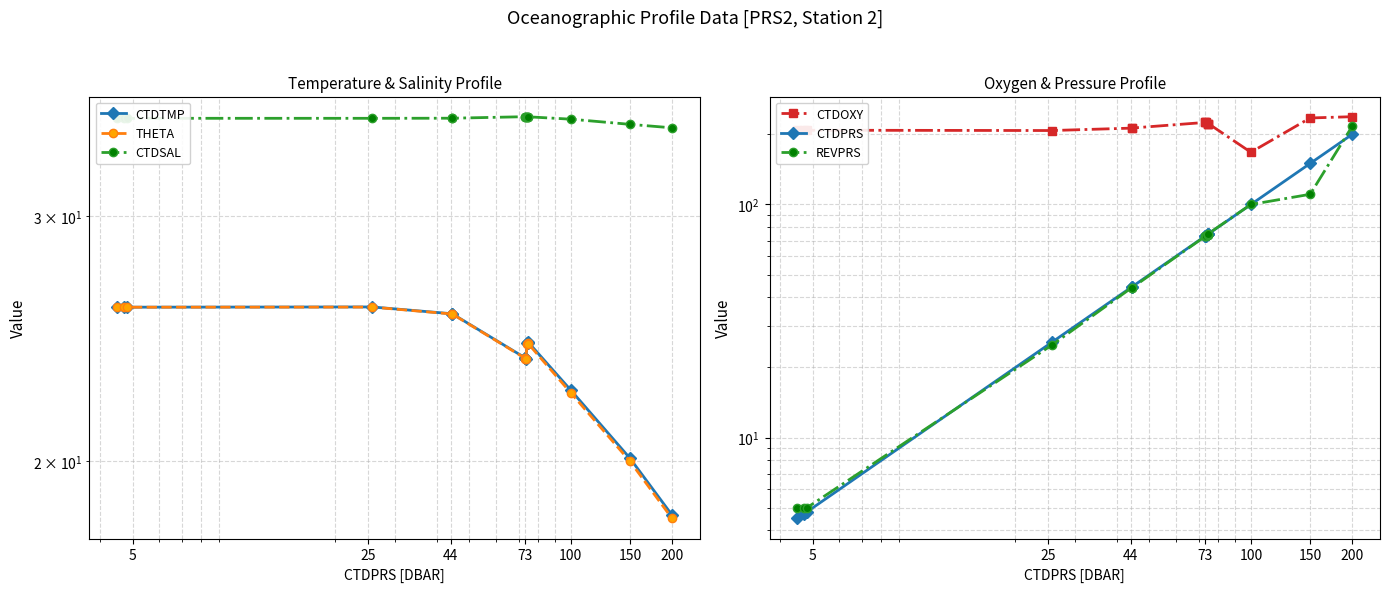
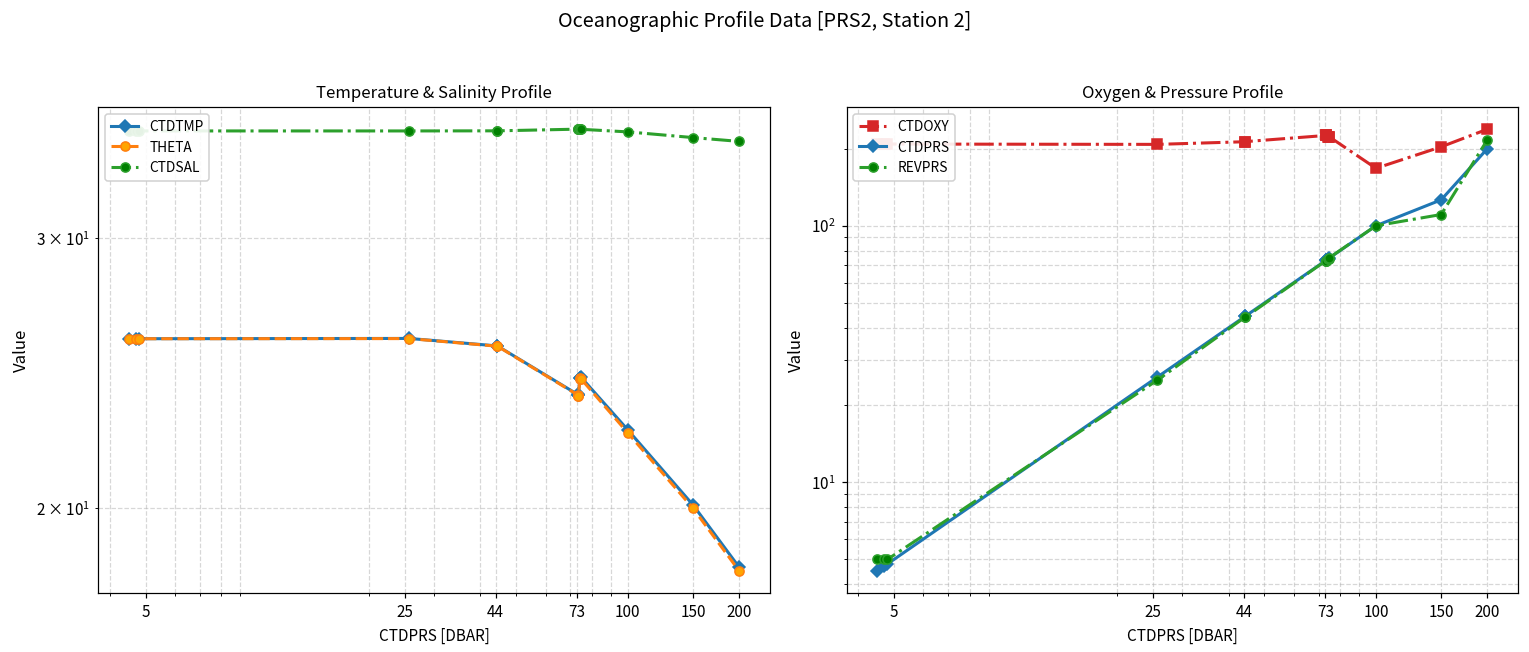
  {
    "Oxygen & Pressure Profile": {
      "CTDOXY": {
        "100": 170,
-       "150": 240,
+       "150": 200,
        "200": 240
      },
      "CTDPRS": {
-       "150": 150,
+       "150": 130,
        "200": 200
      },
      "REVPRS": {
        "150": 110,
        "200": 220
      }
    }
  }
